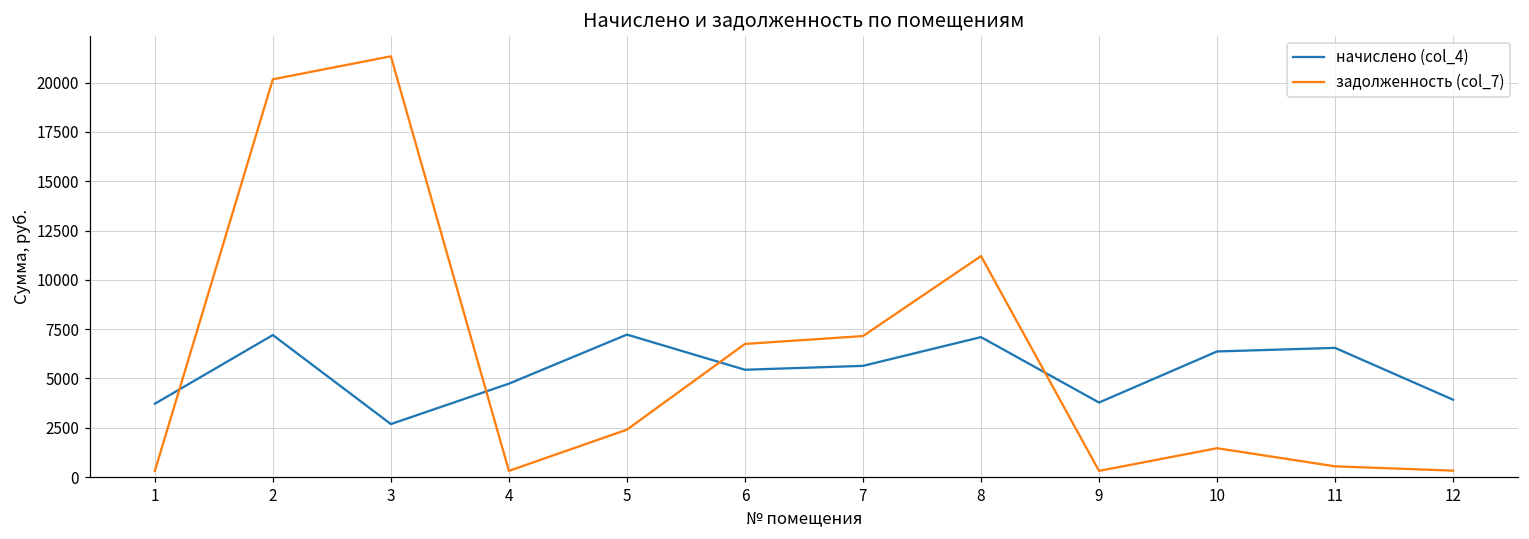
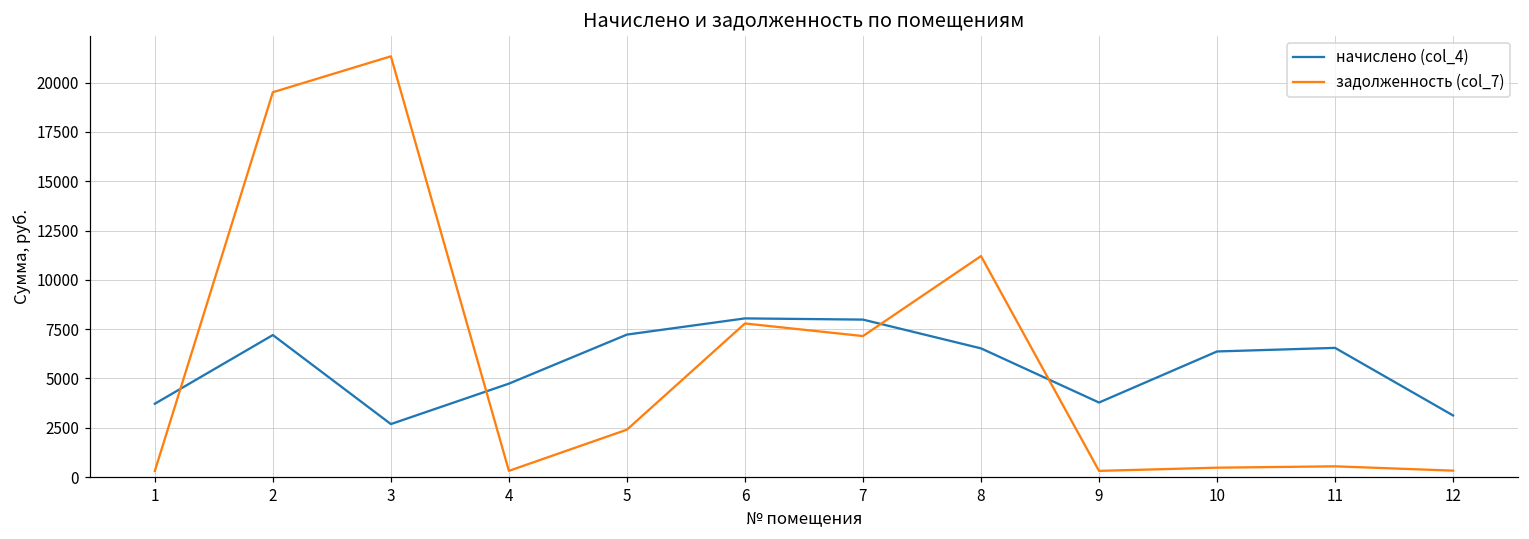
  {
    "начислено (col_4)": {
      "1": 3700,
      "2": 7200,
      "3": 2700,
      "4": 4700,
      "5": 7200,
-     "6": 5400,
-     "7": 5600,
-     "8": 7100,
+     "6": 8000,
+     "7": 8000,
+     "8": 6500,
      "9": 3800,
      "10": 6400,
      "11": 6500,
-     "12": 3900
+     "12": 3100
    },
    "задолженность (col_7)": {
      "1": 300,
-     "2": 20200,
+     "2": 19500,
      "3": 21300,
      "4": 300,
      "5": 2400,
-     "6": 6800,
+     "6": 7800,
      "7": 7100,
      "8": 11200,
      "9": 300,
-     "10": 1500,
+     "10": 500,
      "11": 500,
      "12": 300
    }
  }
